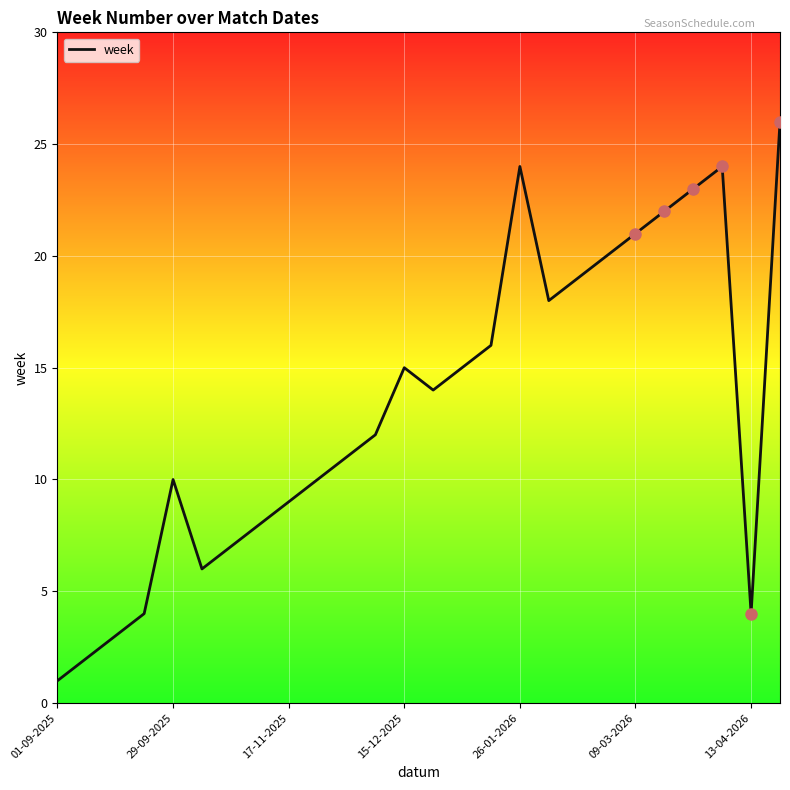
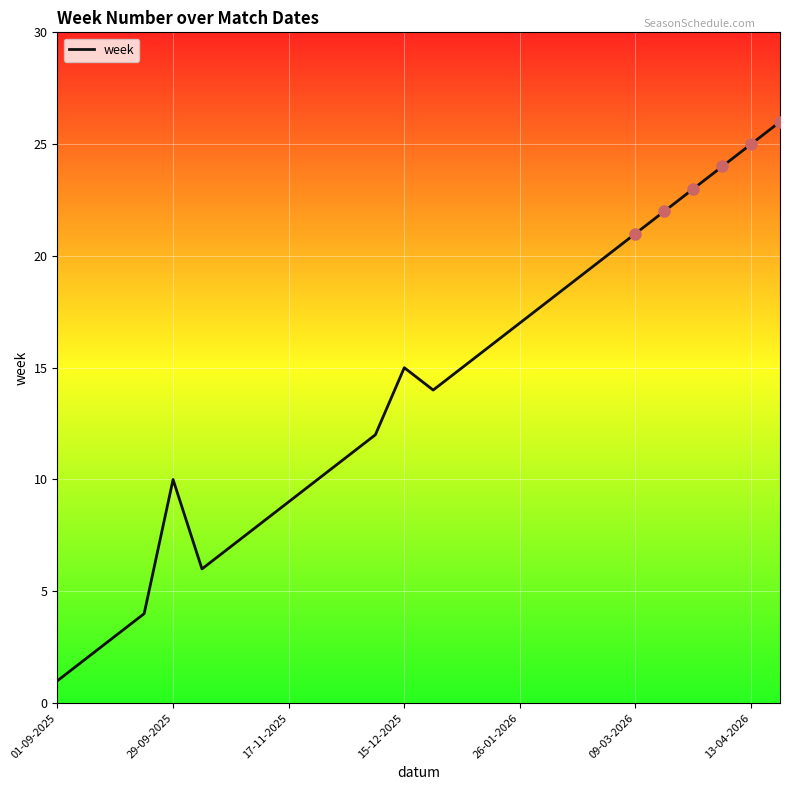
  {
    "week": {
      "01-09-2025": 1,
      "29-09-2025": 10,
      "17-11-2025": 9,
      "15-12-2025": 15,
-     "26-01-2026": 24,
-     "13-04-2026": 4
+     "26-01-2026": 17,
+     "13-04-2026": 25
    }
  }
